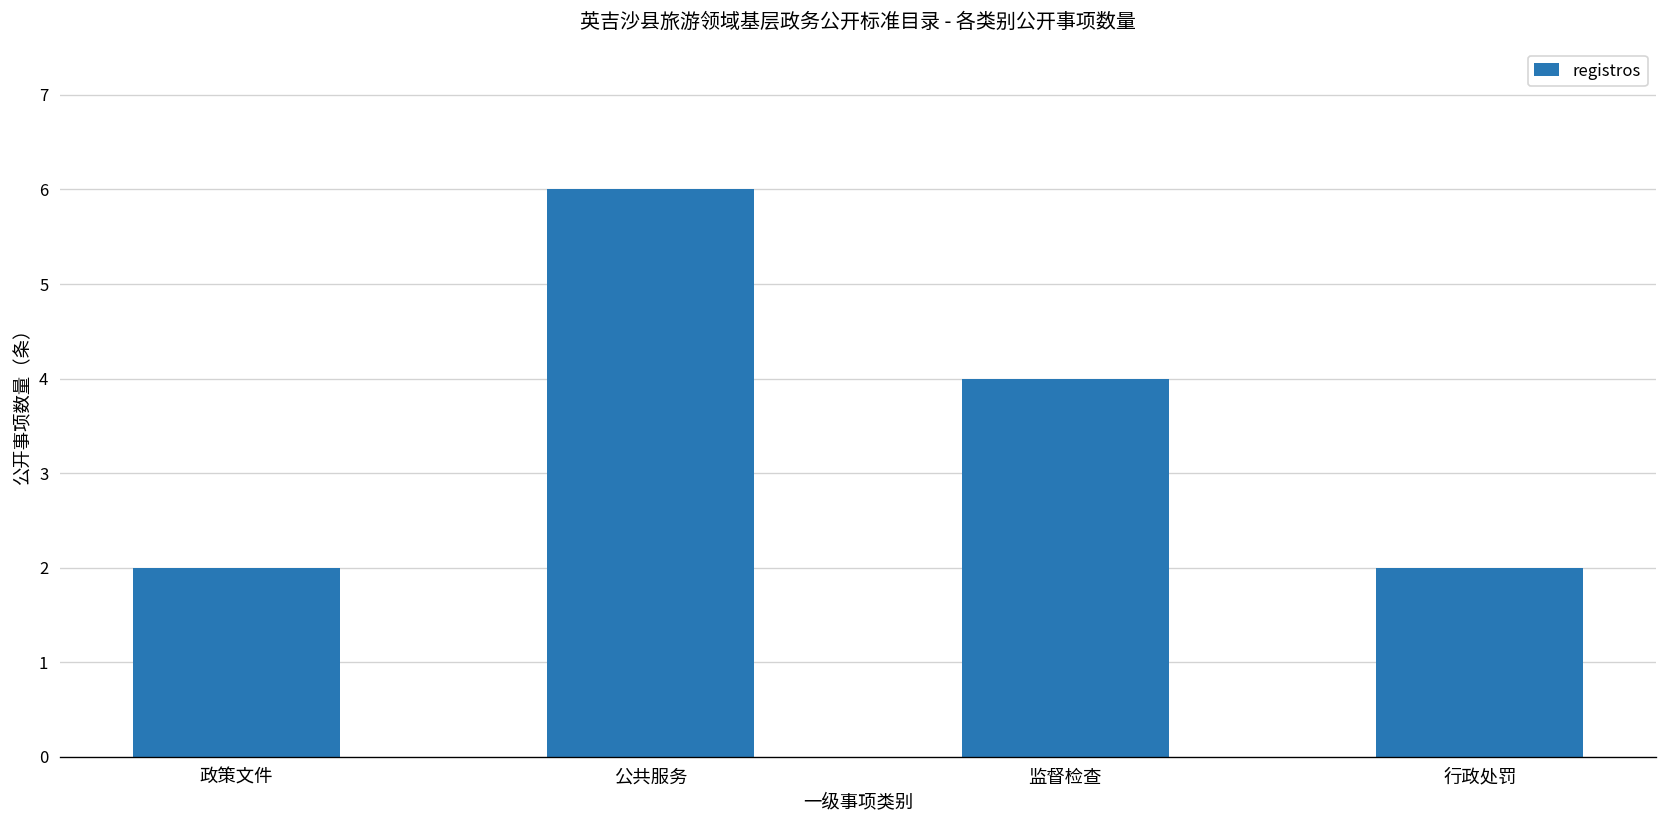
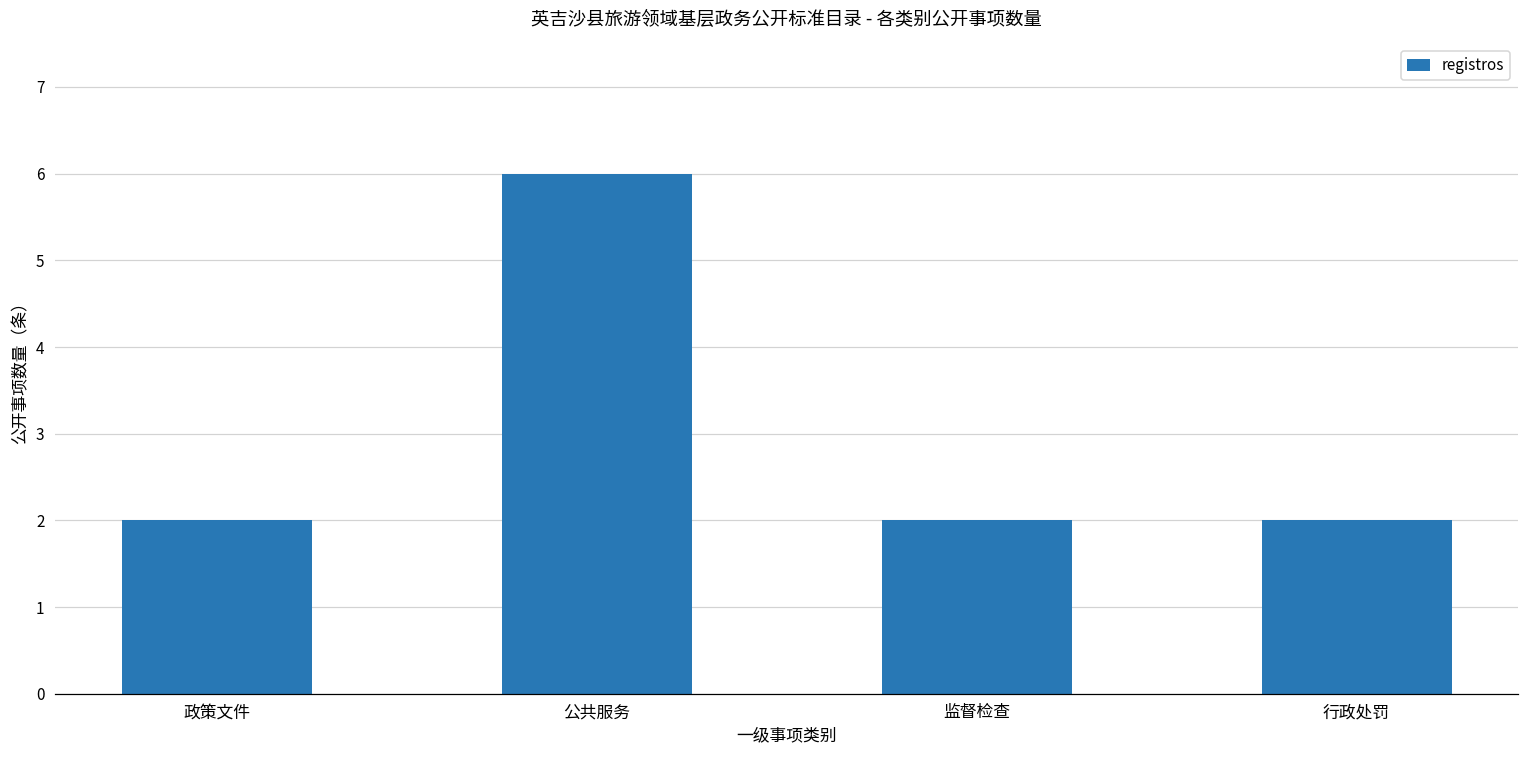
  {
    "政策文件": 2,
    "公共服务": 6,
-   "监督检查": 4,
+   "监督检查": 2,
    "行政处罚": 2
  }
